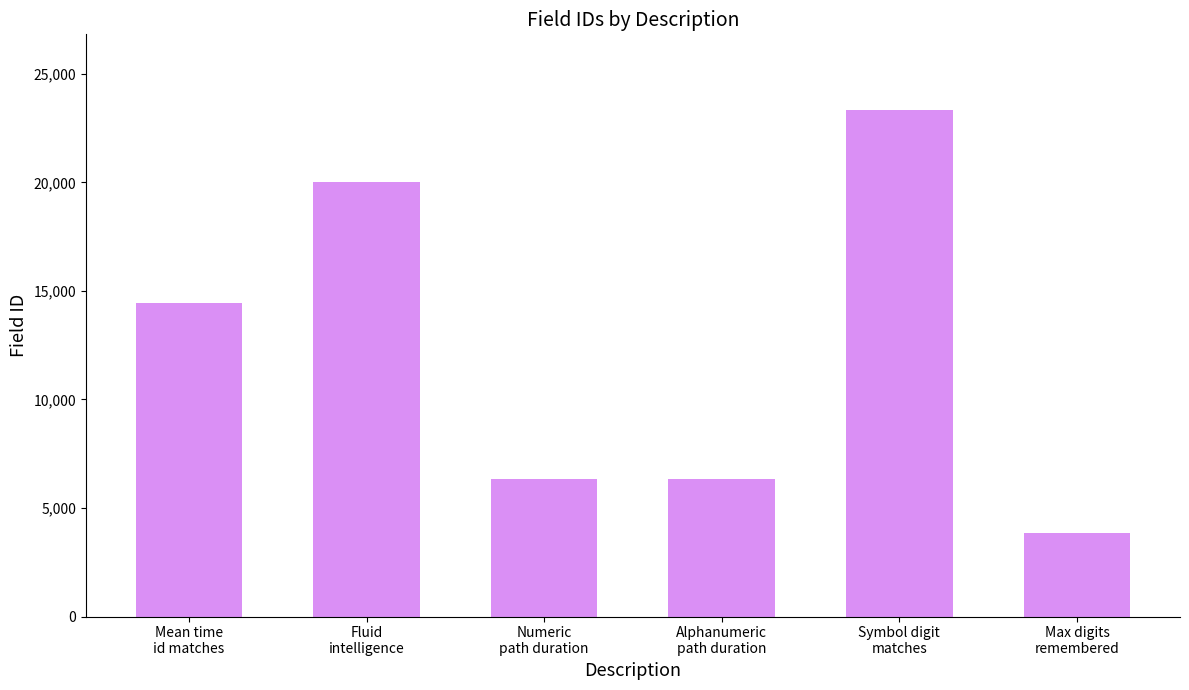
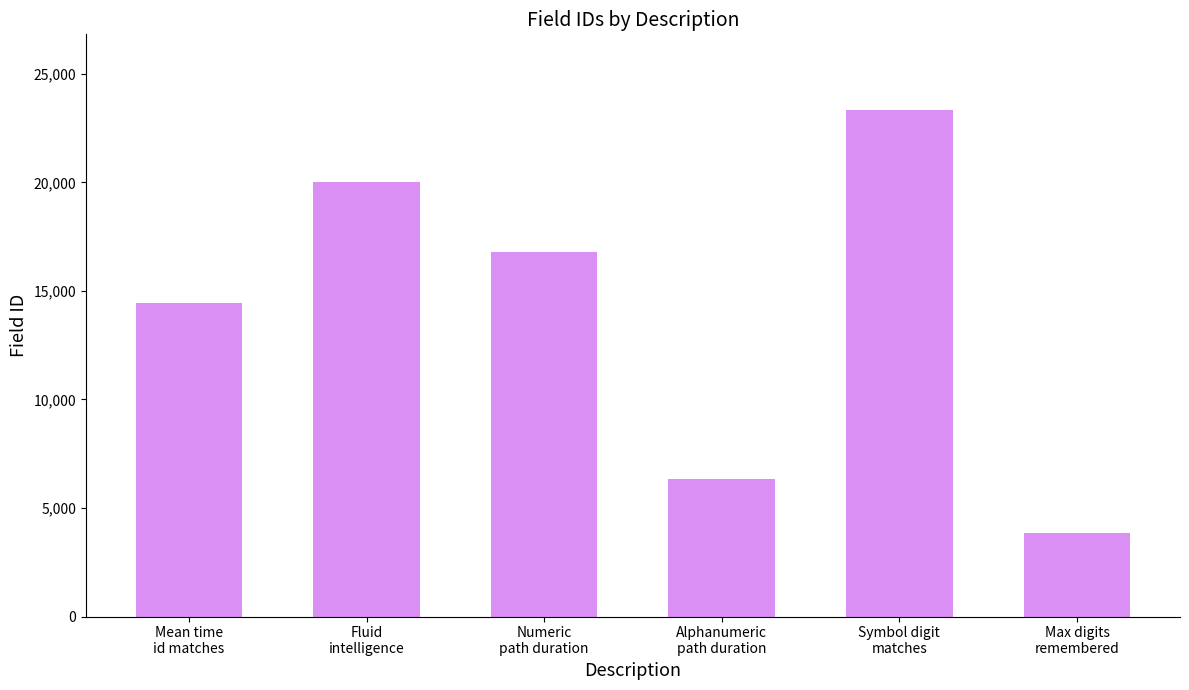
  {
    "Mean time id matches": "14,400",
    "Fluid intelligence": "20,000",
-   "Numeric path duration": "6,300",
+   "Numeric path duration": "16,800",
    "Alphanumeric path duration": "6,400",
    "Symbol digit matches": "23,300",
    "Max digits remembered": "3,900"
  }
